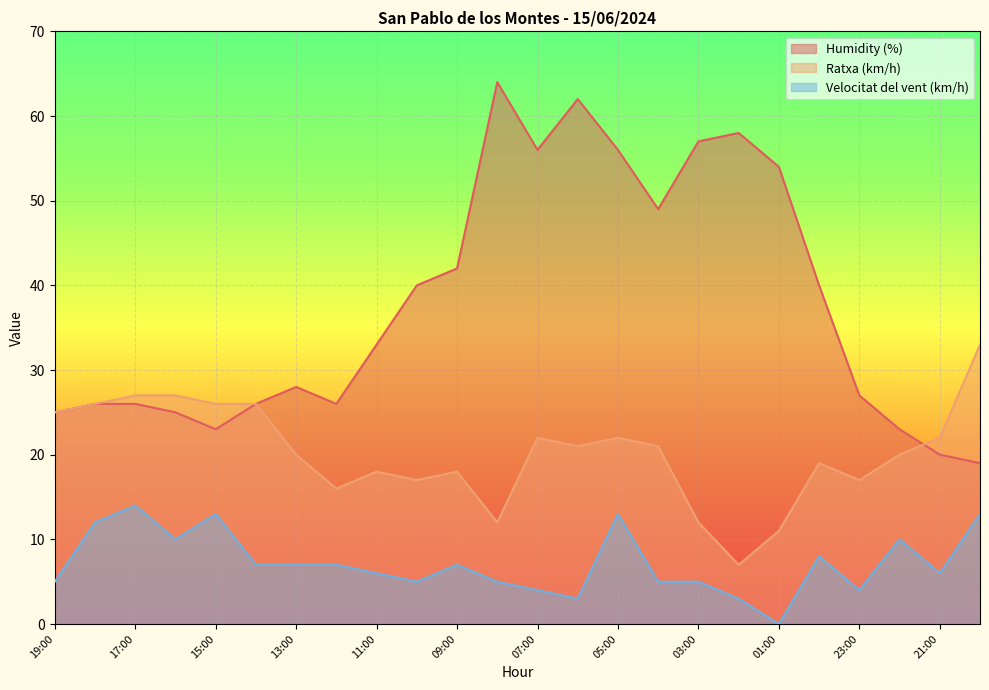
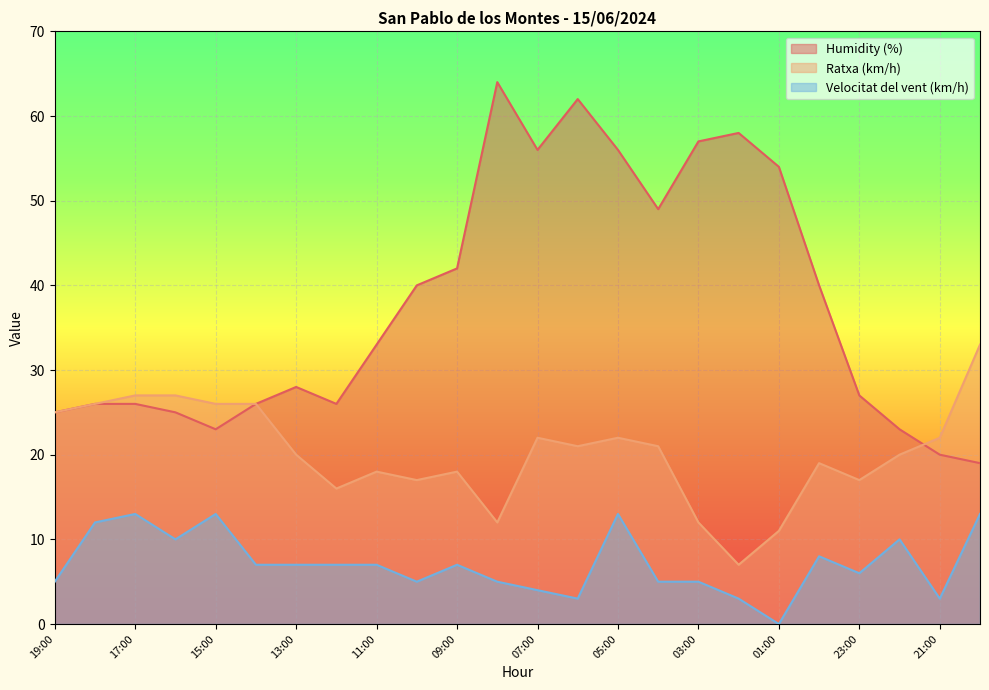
  {
    "Velocitat del vent (km/h)": {
      "19:00": 5,
-     "17:00": 14,
+     "17:00": 13,
      "15:00": 13,
      "13:00": 7,
-     "11:00": 6,
+     "11:00": 7,
      "09:00": 7,
      "07:00": 4,
      "05:00": 13,
      "03:00": 5,
      "01:00": 0,
-     "23:00": 4,
-     "21:00": 6
+     "23:00": 6,
+     "21:00": 3
    }
  }
